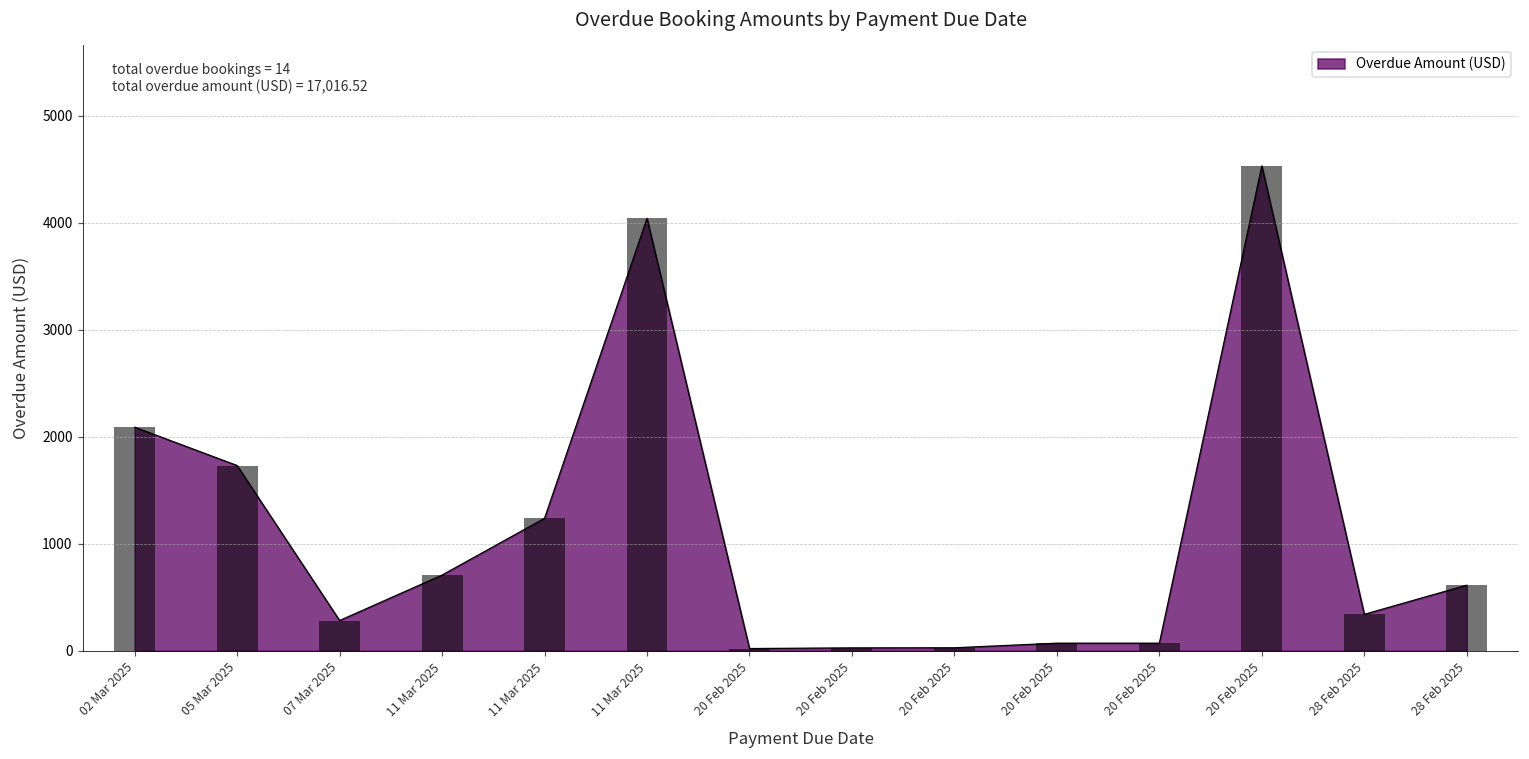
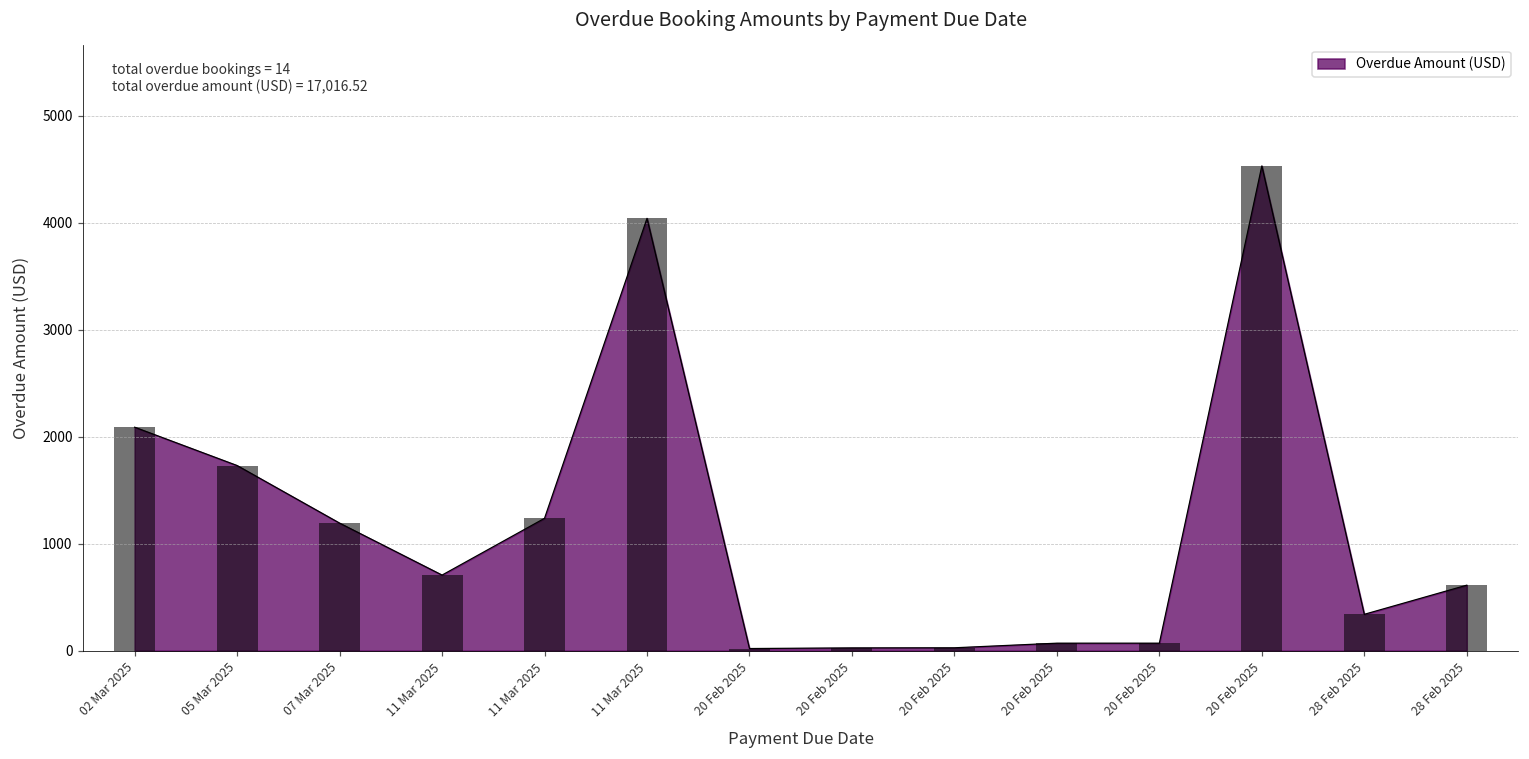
  {
    "02 Mar 2025": 2100,
    "05 Mar 2025": 1700,
-   "07 Mar 2025": 300
+   "07 Mar 2025": 1200
  }
